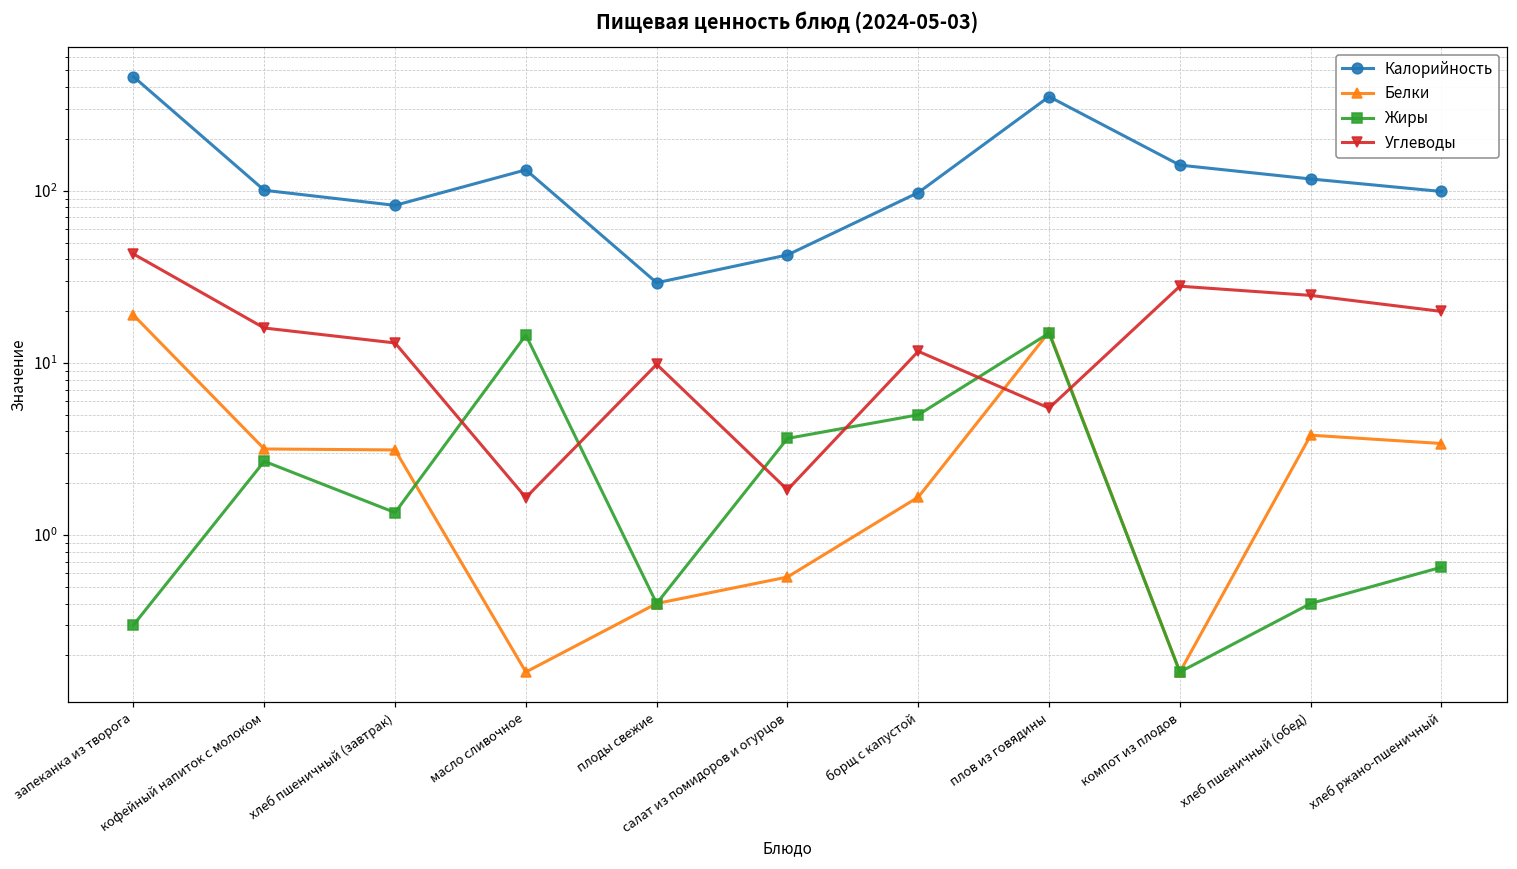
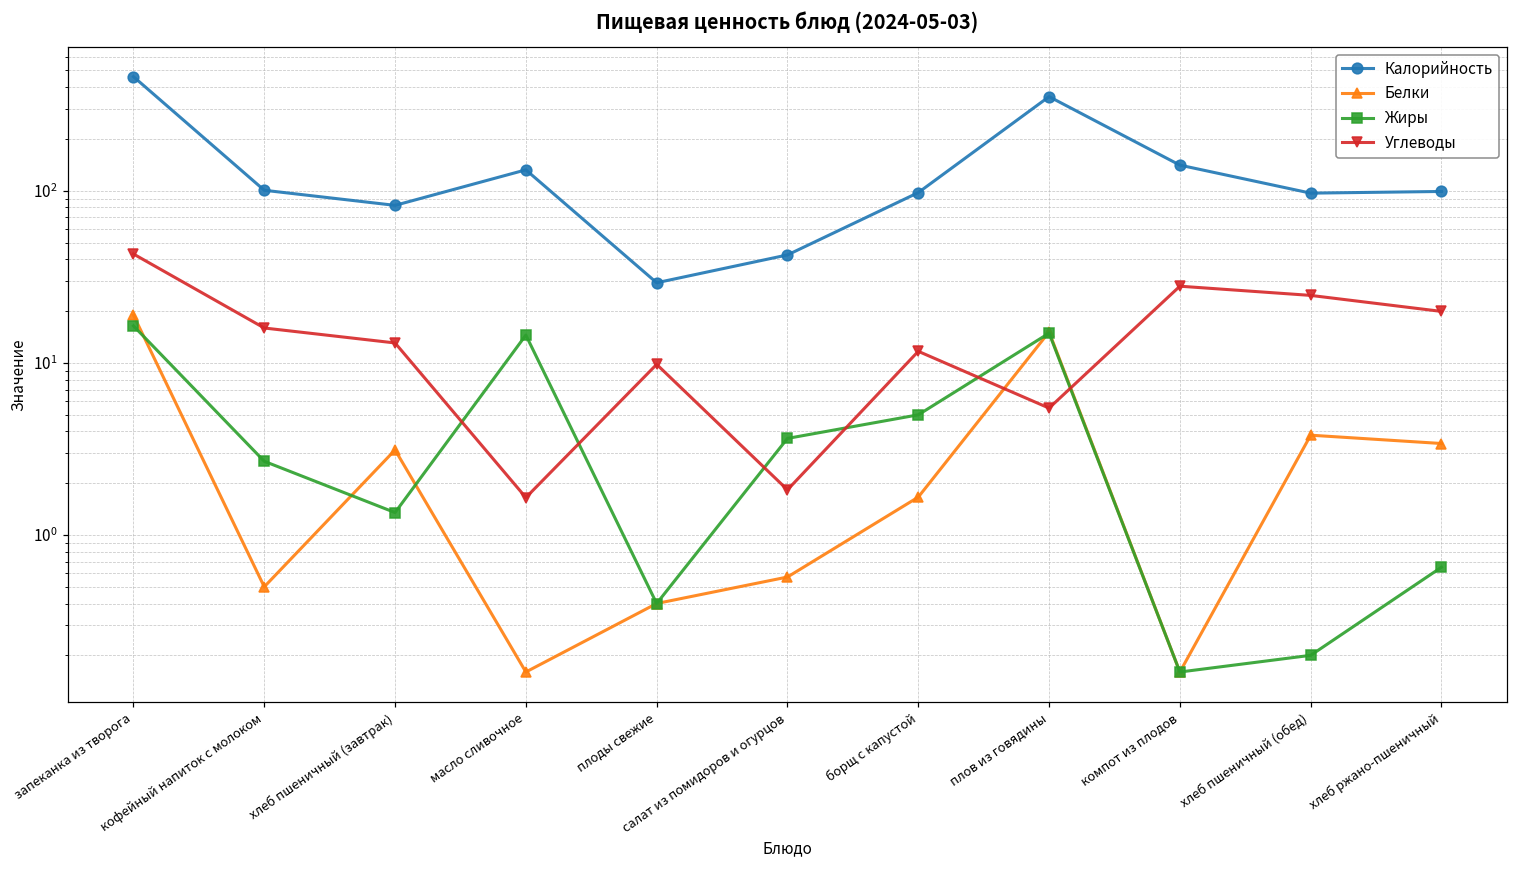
  {
    "Калорийность": {
      "запеканка из творога": 460,
      "кофейный напиток с молоком": 100,
      "хлеб пшеничный (завтрак)": 80,
      "масло сливочное": 130,
      "плоды свежие": 29,
      "салат из помидоров и огурцов": 42,
      "борщ с капустой": 100,
      "плов из говядины": 350,
      "компот из плодов": 140,
-     "хлеб пшеничный (обед)": 120,
+     "хлеб пшеничный (обед)": 100,
      "хлеб ржано-пшеничный": 100
    },
    "Белки": {
      "запеканка из творога": 19,
-     "кофейный напиток с молоком": 3.2,
+     "кофейный напиток с молоком": 0.50,
      "хлеб пшеничный (завтрак)": 3.1,
      "масло сливочное": 0.16,
      "салат из помидоров и огурцов": 0.57,
      "борщ с капустой": 1.7,
      "хлеб пшеничный (обед)": 3.8,
      "хлеб ржано-пшеничный": 3.4
    },
    "Жиры": {
-     "запеканка из творога": 0.3,
+     "запеканка из творога": 16,
      "кофейный напиток с молоком": 2.7,
      "хлеб пшеничный (завтрак)": 1.4,
      "масло сливочное": 15,
      "салат из помидоров и огурцов": 3.6,
      "борщ с капустой": 5.0,
-     "хлеб пшеничный (обед)": 0.4,
+     "хлеб пшеничный (обед)": 0.2,
      "хлеб ржано-пшеничный": 0.65
    },
    "Углеводы": {
      "запеканка из творога": 43,
      "кофейный напиток с молоком": 16,
      "хлеб пшеничный (завтрак)": 13,
      "масло сливочное": 1.7,
      "плоды свежие": 10,
      "салат из помидоров и огурцов": 1.8,
      "борщ с капустой": 12,
      "плов из говядины": 5.5,
      "компот из плодов": 28,
      "хлеб пшеничный (обед)": 25,
      "хлеб ржано-пшеничный": 20
    }
  }
